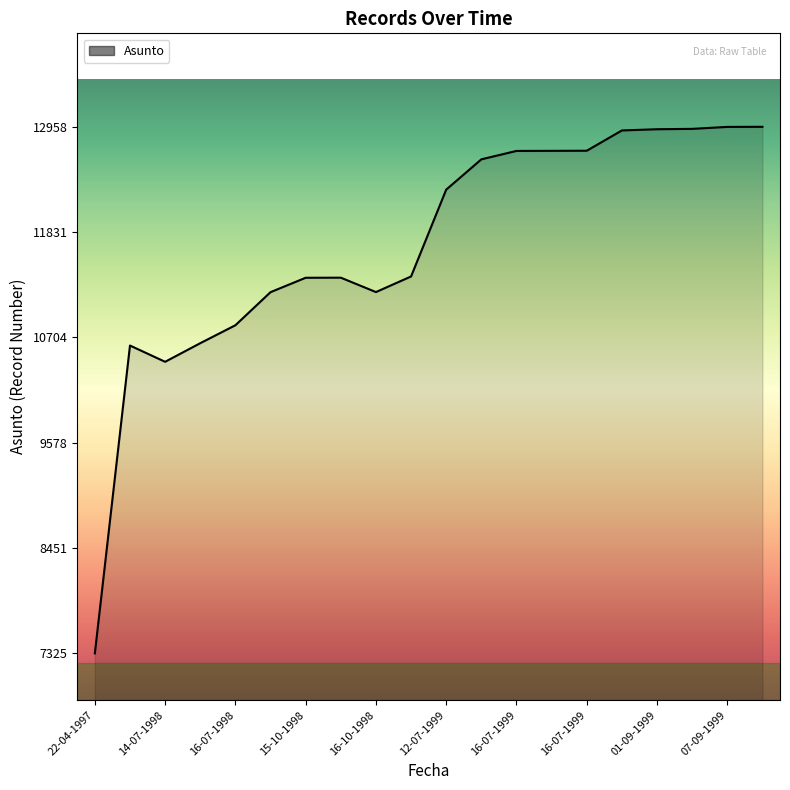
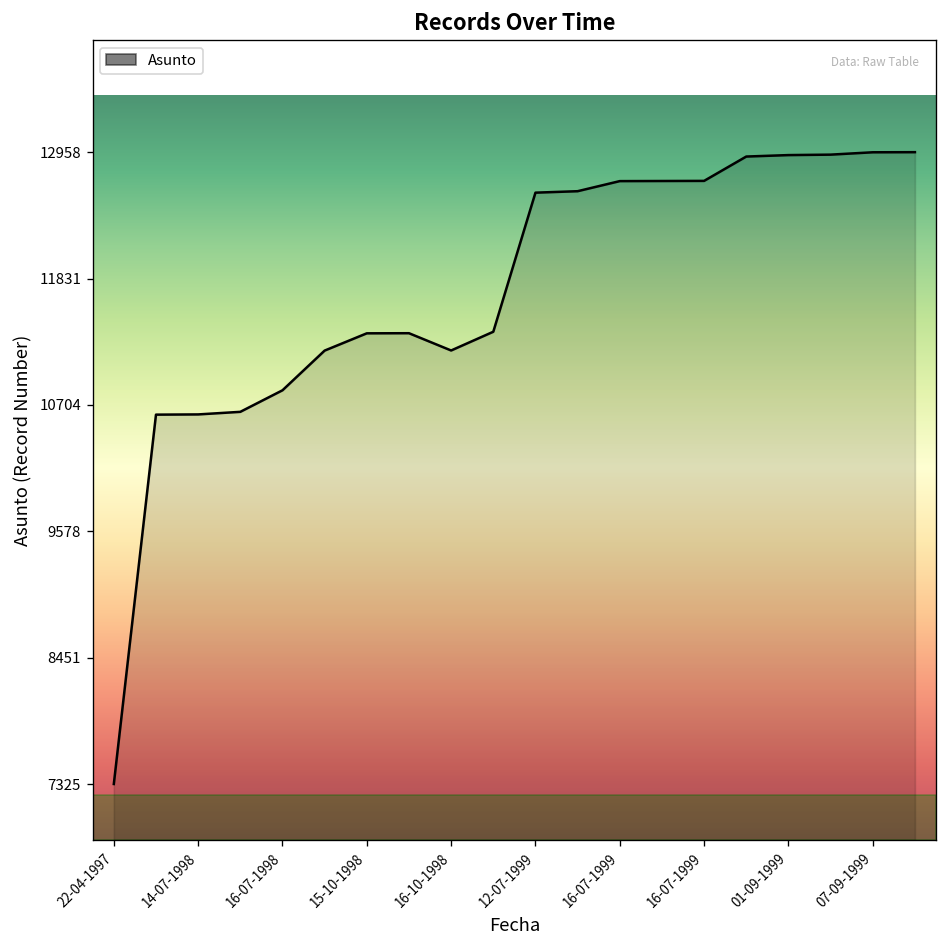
  {
    "22-04-1997": 7300,
-   "14-07-1998": 10400,
+   "14-07-1998": 10600,
    "16-07-1998": 10800,
    "16-10-1998": 11200,
-   "12-07-1999": 12300,
+   "12-07-1999": 12600,
    "01-09-1999": 12900
  }
